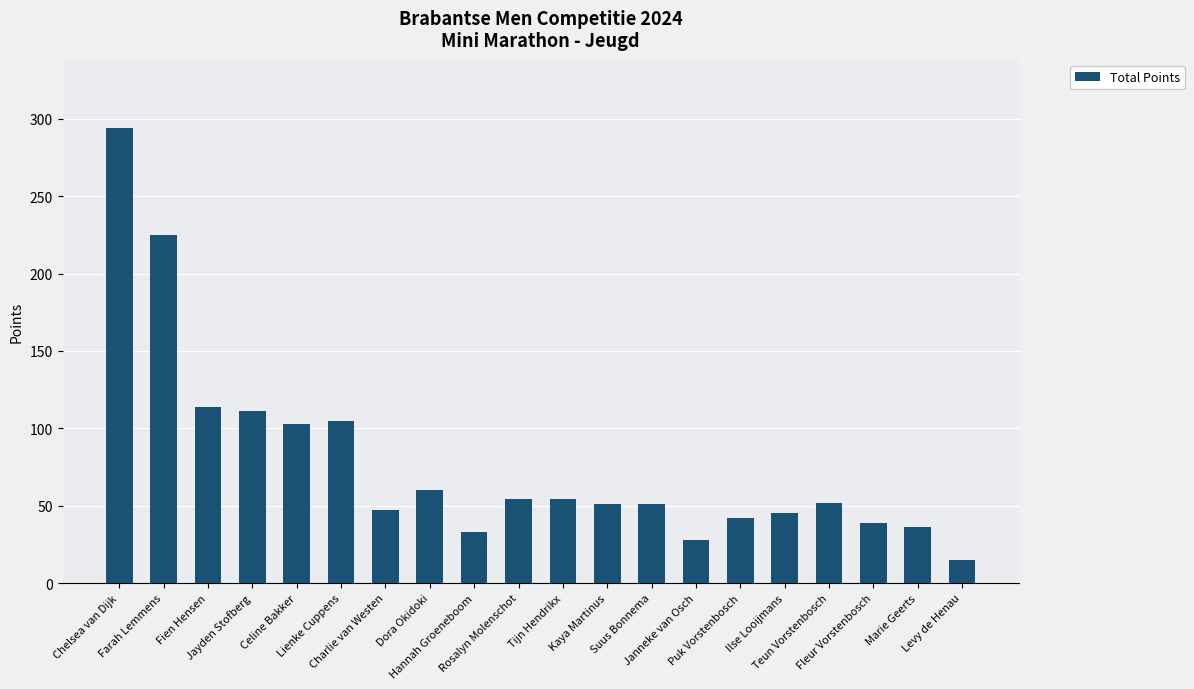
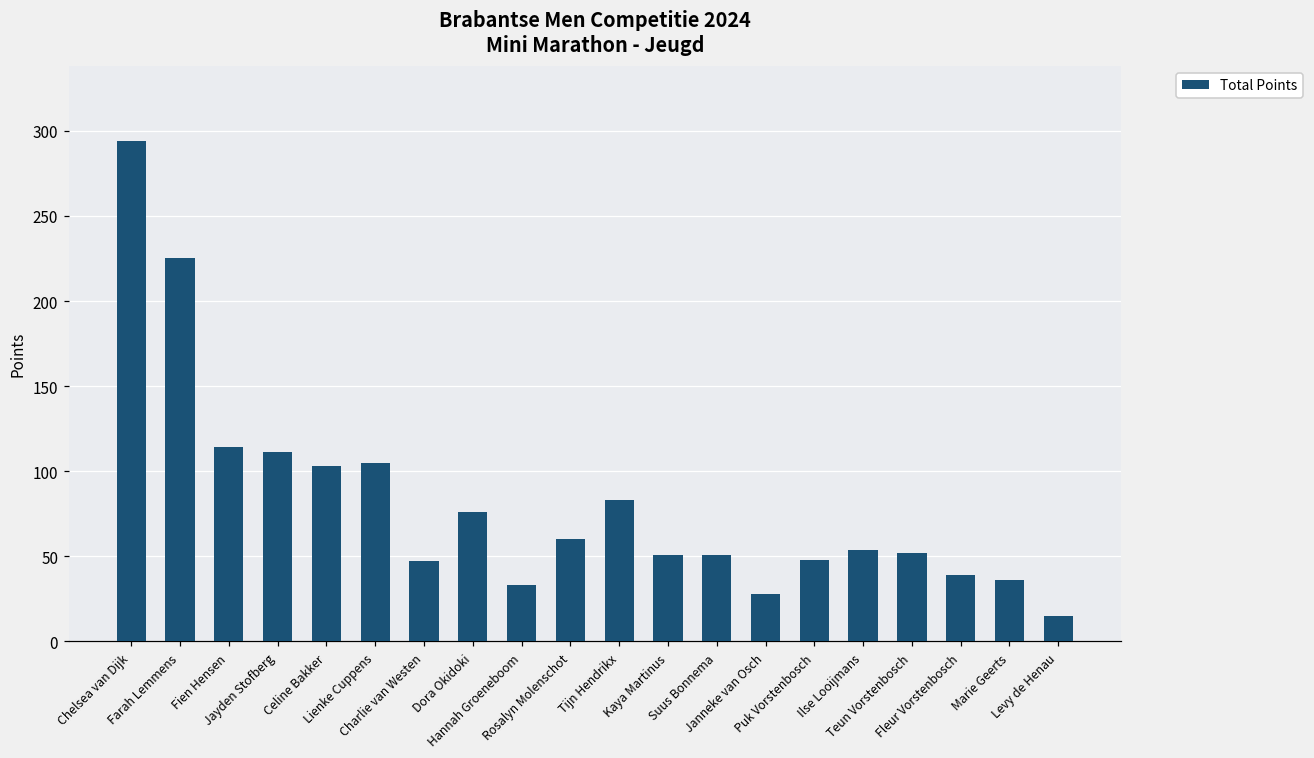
  {
    "Chelsea van Dijk": 294,
    "Farah Lemmens": 225,
    "Fien Hensen": 114,
    "Jayden Stofberg": 111,
    "Celine Bakker": 103,
    "Lienke Cuppens": 105,
    "Charlie van Westen": 47,
-   "Dora Okidoki": 60,
+   "Dora Okidoki": 76,
    "Hannah Groeneboom": 33,
-   "Rosalyn Molenschot": 54,
-   "Tijn Hendrikx": 54,
+   "Rosalyn Molenschot": 60,
+   "Tijn Hendrikx": 83,
    "Kaya Martinus": 51,
    "Suus Bonnema": 51,
    "Janneke van Osch": 28,
-   "Puk Vorstenbosch": 42,
-   "Ilse Looijmans": 45,
+   "Puk Vorstenbosch": 48,
+   "Ilse Looijmans": 54,
    "Teun Vorstenbosch": 52,
    "Fleur Vorstenbosch": 39,
    "Marie Geerts": 36,
    "Levy de Henau": 15
  }
